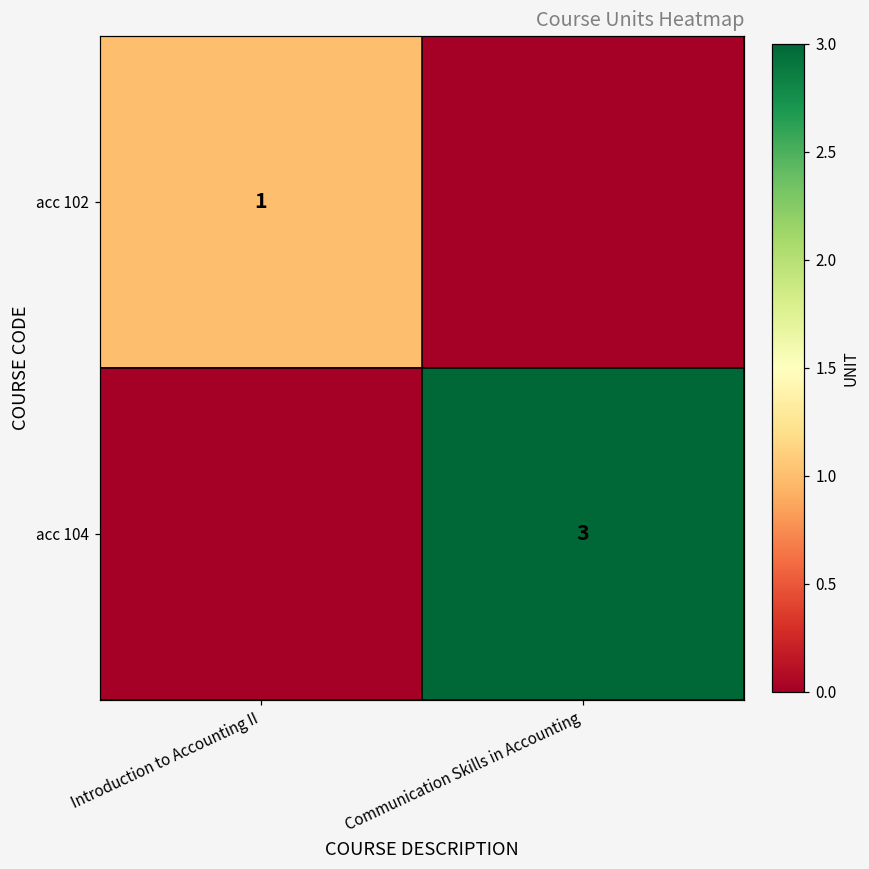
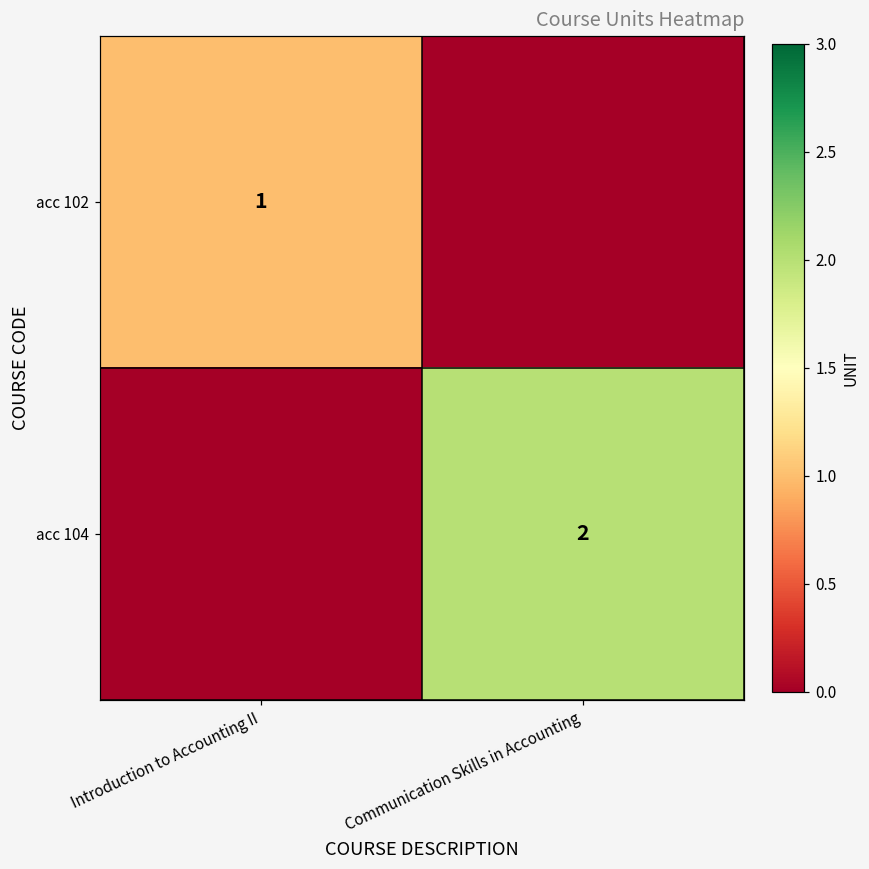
  {
    "acc 102": {
      "Introduction to Accounting II": 1
    },
    "acc 104": {
-     "Communication Skills in Accounting": 3
+     "Communication Skills in Accounting": 2
    }
  }
